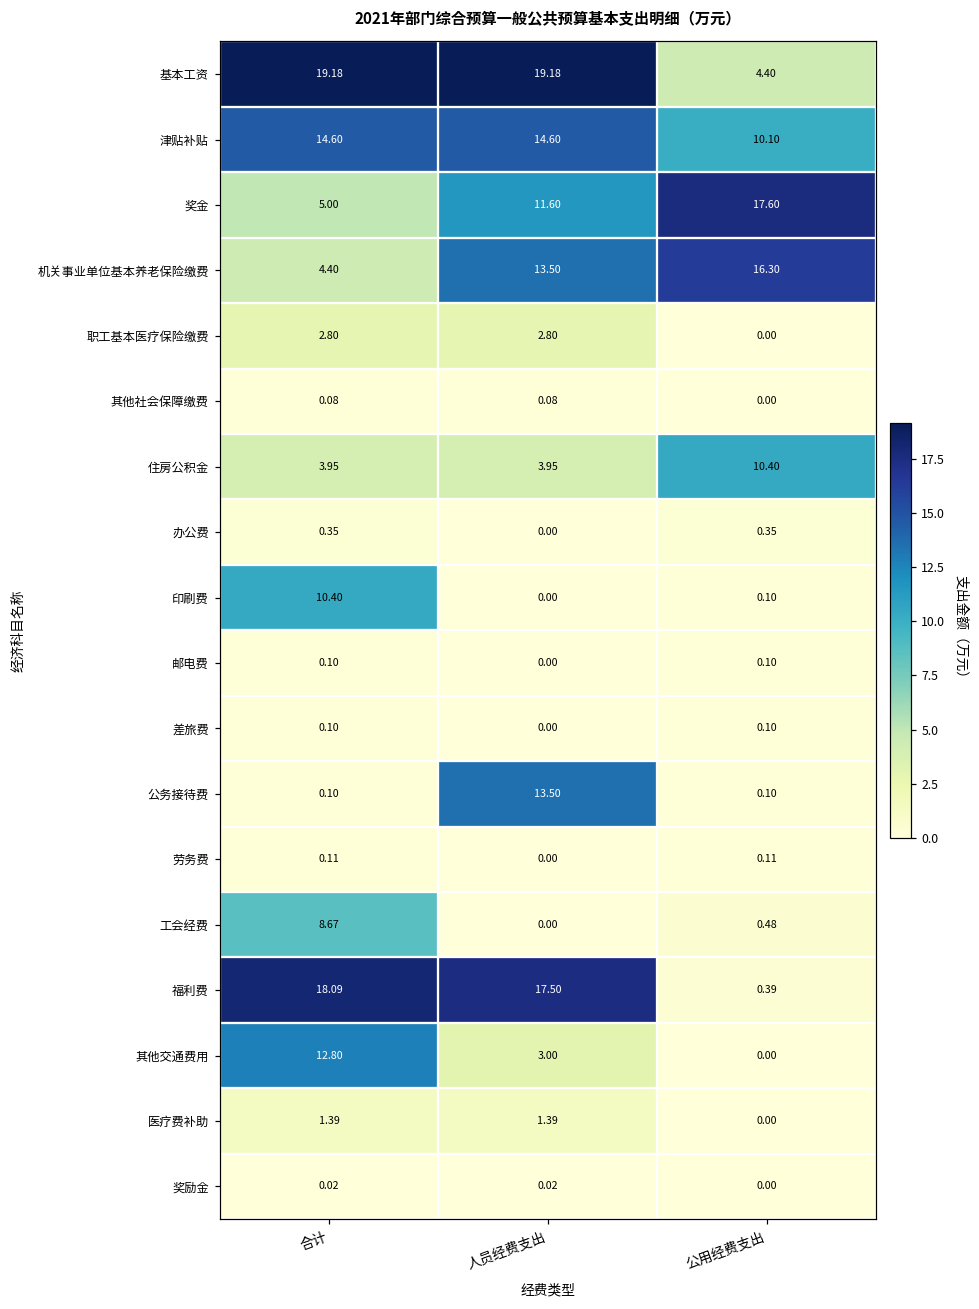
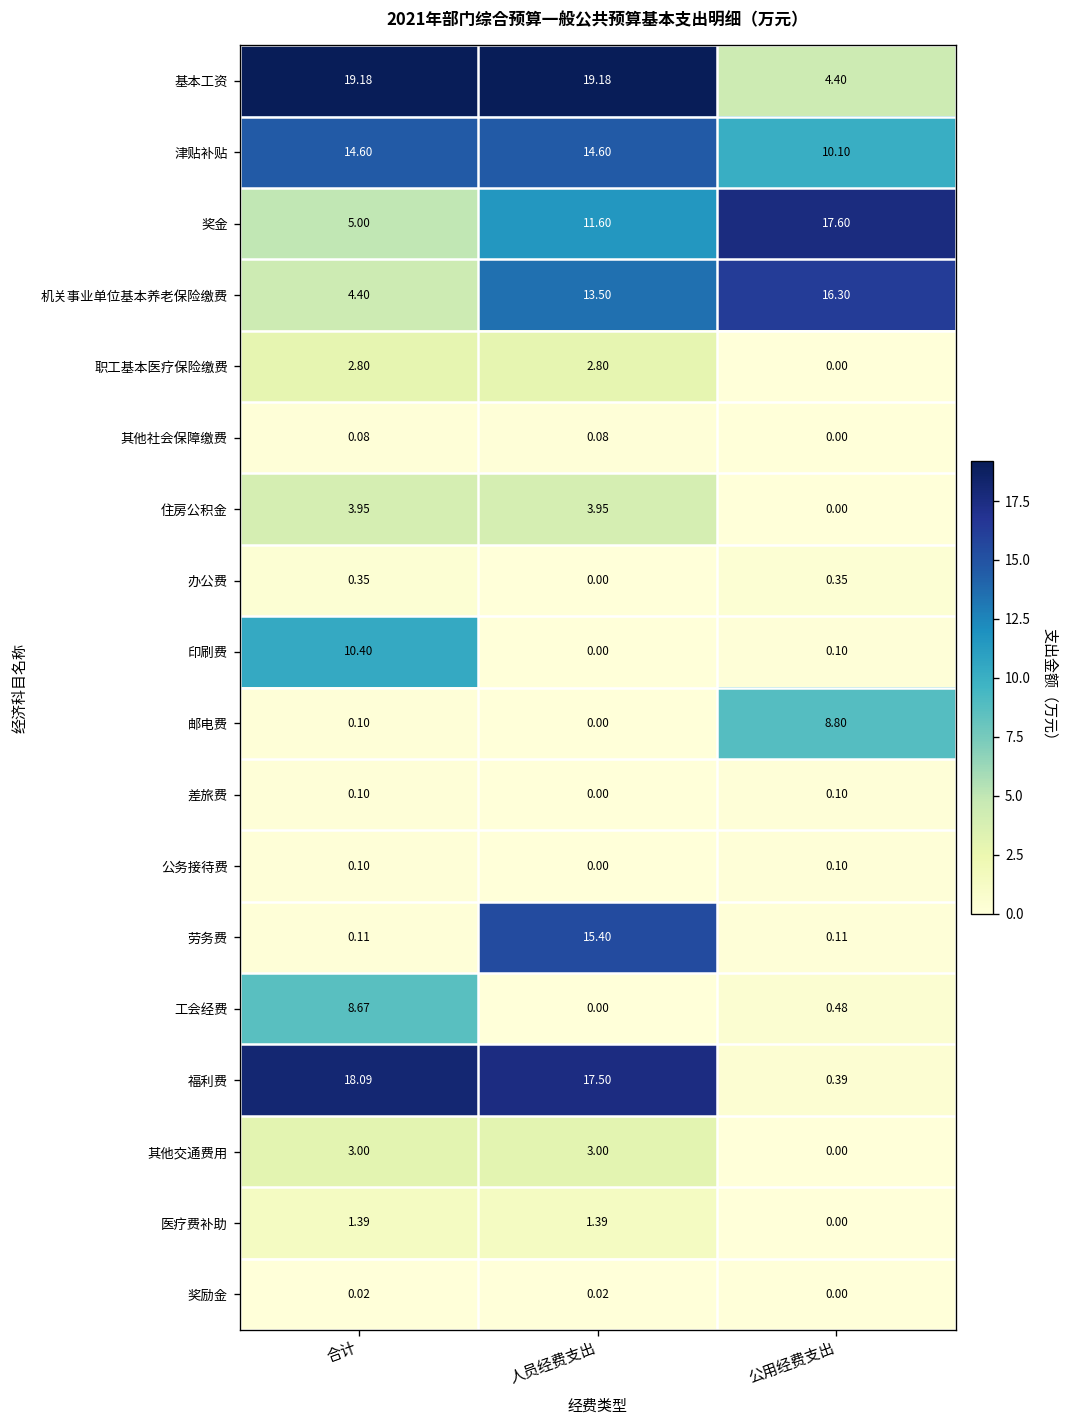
  {
    "基本工资": {
      "合计": 19.18,
      "人员经费支出": 19.18,
      "公用经费支出": 4.40
    },
    "津贴补贴": {
      "合计": 14.60,
      "人员经费支出": 14.60,
      "公用经费支出": 10.10
    },
    "奖金": {
      "合计": 5.00,
      "人员经费支出": 11.60,
      "公用经费支出": 17.60
    },
    "机关事业单位基本养老保险缴费": {
      "合计": 4.40,
      "人员经费支出": 13.50,
      "公用经费支出": 16.30
    },
    "职工基本医疗保险缴费": {
      "合计": 2.80,
      "人员经费支出": 2.80,
      "公用经费支出": 0.00
    },
    "其他社会保障缴费": {
      "合计": 0.08,
      "人员经费支出": 0.08,
      "公用经费支出": 0.00
    },
    "住房公积金": {
      "合计": 3.95,
      "人员经费支出": 3.95,
-     "公用经费支出": 10.40
+     "公用经费支出": 0.00
    },
    "办公费": {
      "合计": 0.35,
      "人员经费支出": 0.00,
      "公用经费支出": 0.35
    },
    "印刷费": {
      "合计": 10.40,
      "人员经费支出": 0.00,
      "公用经费支出": 0.10
    },
    "邮电费": {
      "合计": 0.10,
      "人员经费支出": 0.00,
-     "公用经费支出": 0.10
+     "公用经费支出": 8.80
    },
    "差旅费": {
      "合计": 0.10,
      "人员经费支出": 0.00,
      "公用经费支出": 0.10
    },
    "公务接待费": {
      "合计": 0.10,
-     "人员经费支出": 13.50,
+     "人员经费支出": 0.00,
      "公用经费支出": 0.10
    },
    "劳务费": {
      "合计": 0.11,
-     "人员经费支出": 0.00,
+     "人员经费支出": 15.40,
      "公用经费支出": 0.11
    },
    "工会经费": {
      "合计": 8.67,
      "人员经费支出": 0.00,
      "公用经费支出": 0.48
    },
    "福利费": {
      "合计": 18.09,
      "人员经费支出": 17.50,
      "公用经费支出": 0.39
    },
    "其他交通费用": {
-     "合计": 12.80,
+     "合计": 3.00,
      "人员经费支出": 3.00,
      "公用经费支出": 0.00
    },
    "医疗费补助": {
      "合计": 1.39,
      "人员经费支出": 1.39,
      "公用经费支出": 0.00
    },
    "奖励金": {
      "合计": 0.02,
      "人员经费支出": 0.02,
      "公用经费支出": 0.00
    }
  }
